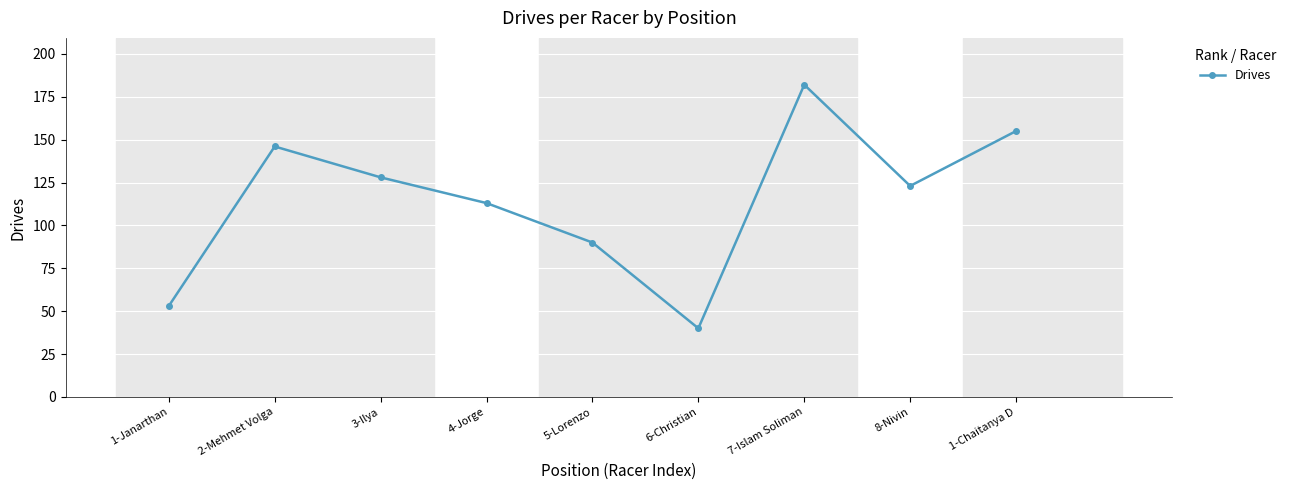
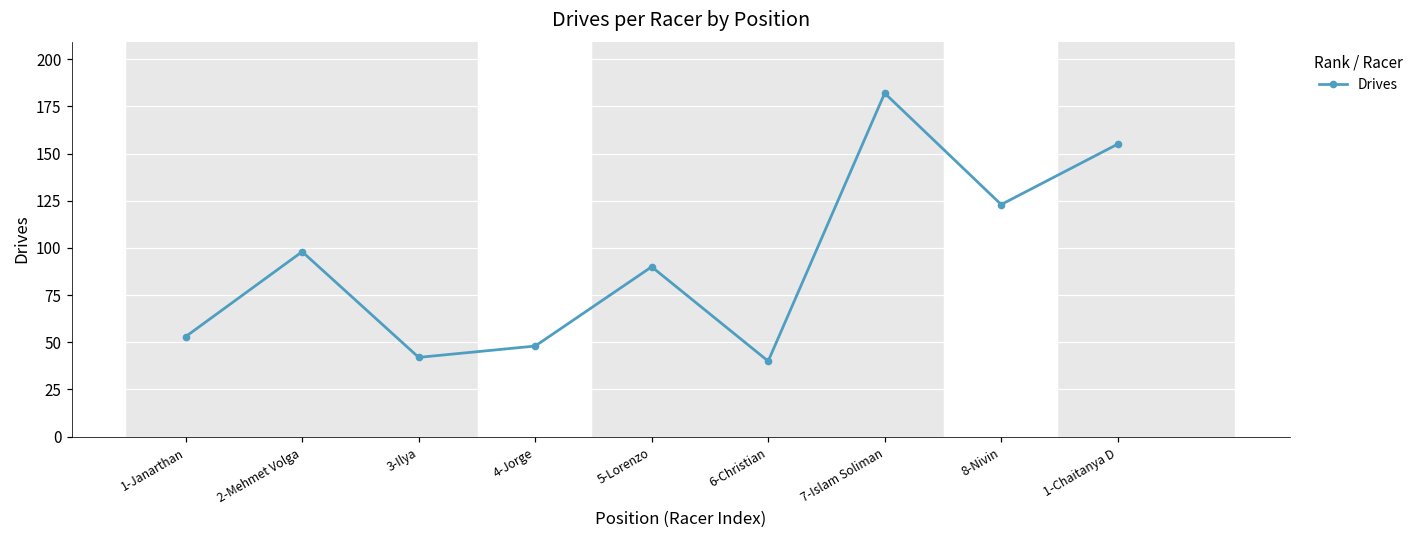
  {
    "1-Janarthan": 53,
-   "2-Mehmet Volga": 146,
-   "3-Ilya": 128,
-   "4-Jorge": 113,
+   "2-Mehmet Volga": 98,
+   "3-Ilya": 42,
+   "4-Jorge": 48,
    "5-Lorenzo": 90,
    "6-Christian": 40,
    "7-Islam Soliman": 182,
    "8-Nivin": 123,
    "1-Chaitanya D": 155
  }
